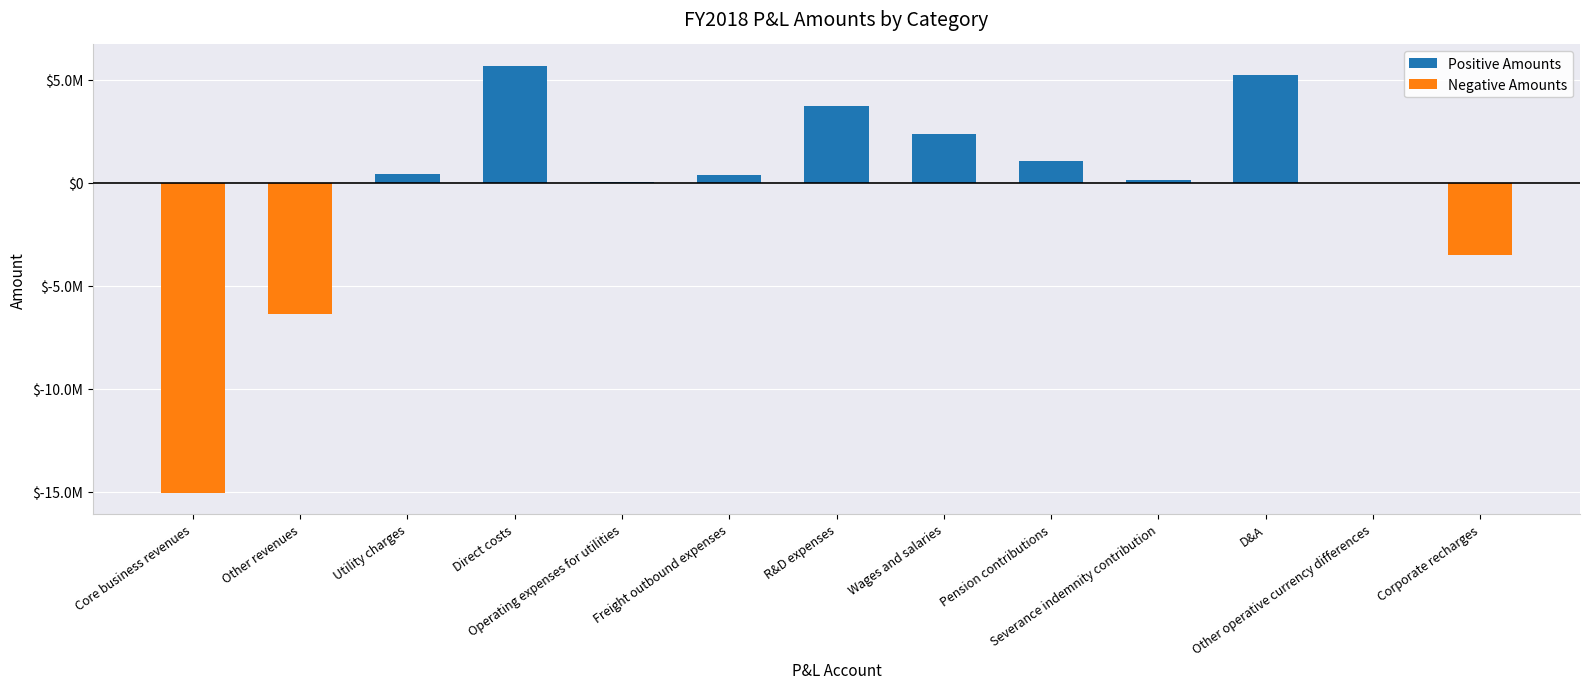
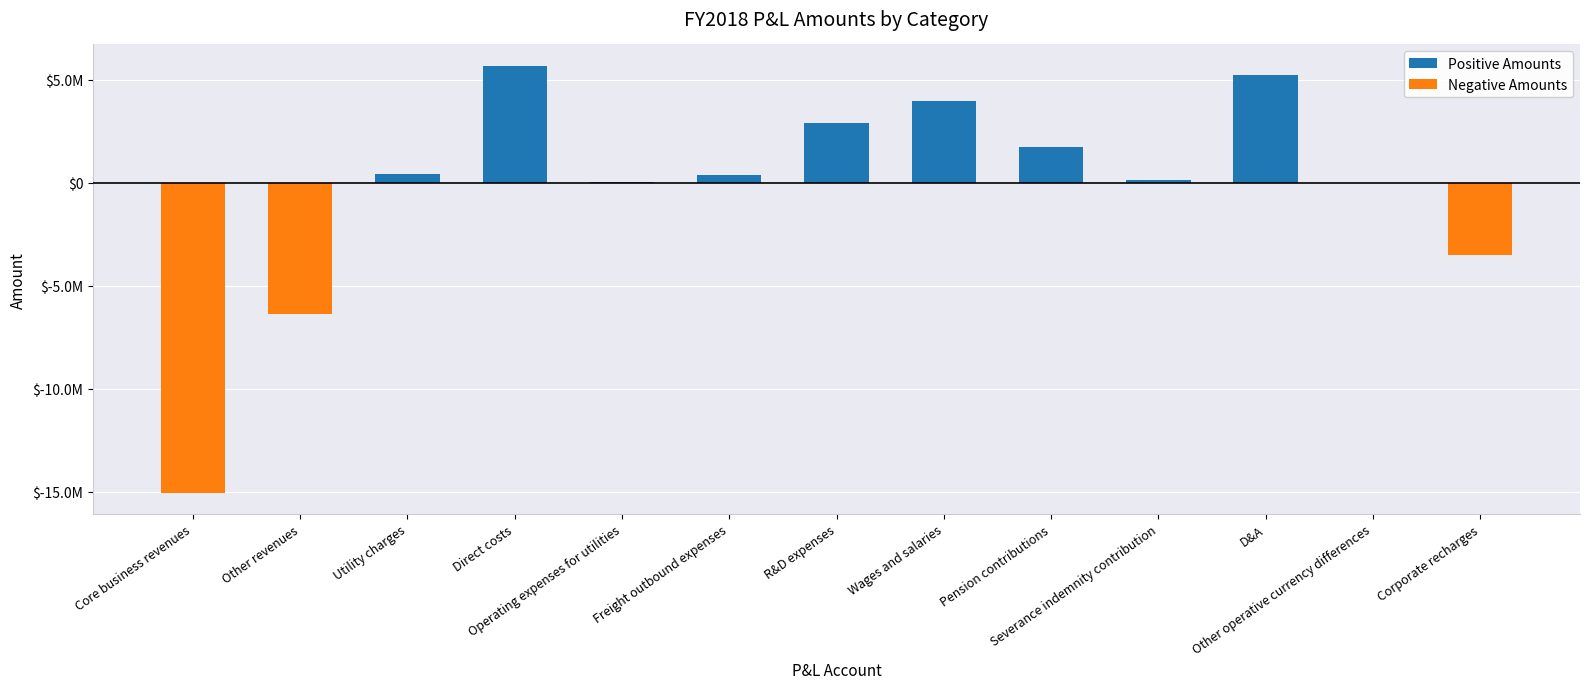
  {
    "Positive Amounts": {
      "Core business revenues": "$0",
      "Other revenues": "$0",
      "Utility charges": "$400000",
      "Direct costs": "$5700000",
      "Freight outbound expenses": "$400000",
-     "R&D expenses": "$3700000",
-     "Wages and salaries": "$2300000",
-     "Pension contributions": "$1000000",
+     "R&D expenses": "$2900000",
+     "Wages and salaries": "$4000000",
+     "Pension contributions": "$1700000",
      "Severance indemnity contribution": "$100000",
      "D&A": "$5200000",
      "Other operative currency differences": "$0",
      "Corporate recharges": "$0"
    },
    "Negative Amounts": {
      "Core business revenues": "$-15000000",
      "Other revenues": "$-6400000",
      "Utility charges": "$0",
      "Direct costs": "$0",
      "Operating expenses for utilities": "$0",
      "Freight outbound expenses": "$0",
      "R&D expenses": "$0",
      "Wages and salaries": "$0",
      "Pension contributions": "$0",
      "Severance indemnity contribution": "$0",
      "D&A": "$0",
      "Corporate recharges": "$-3500000"
    }
  }
